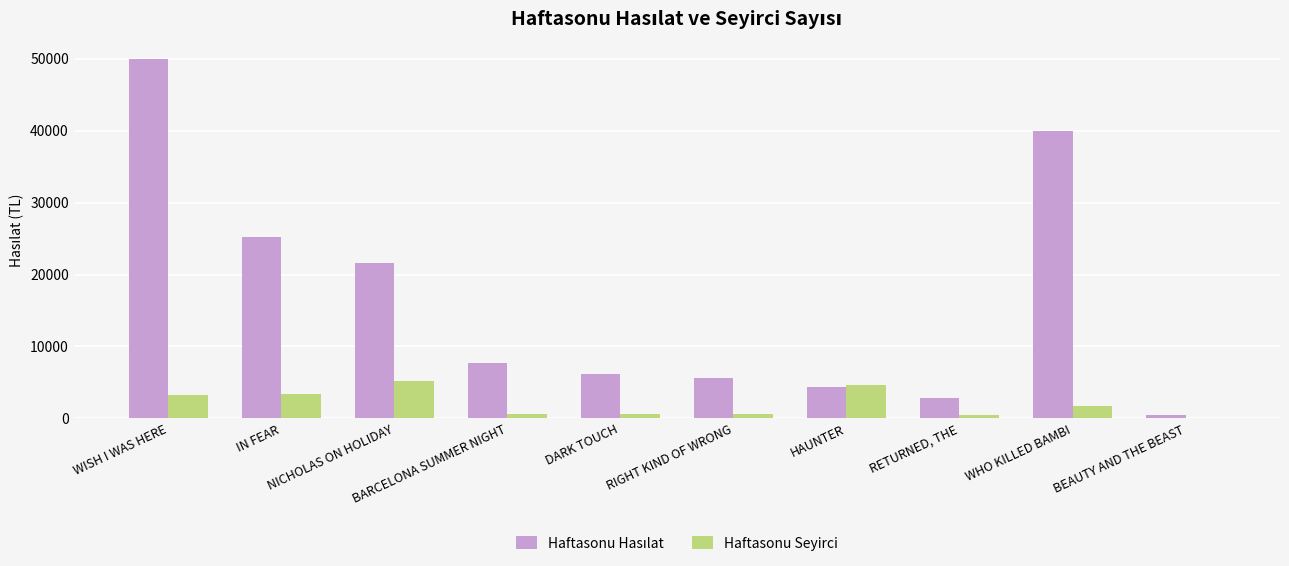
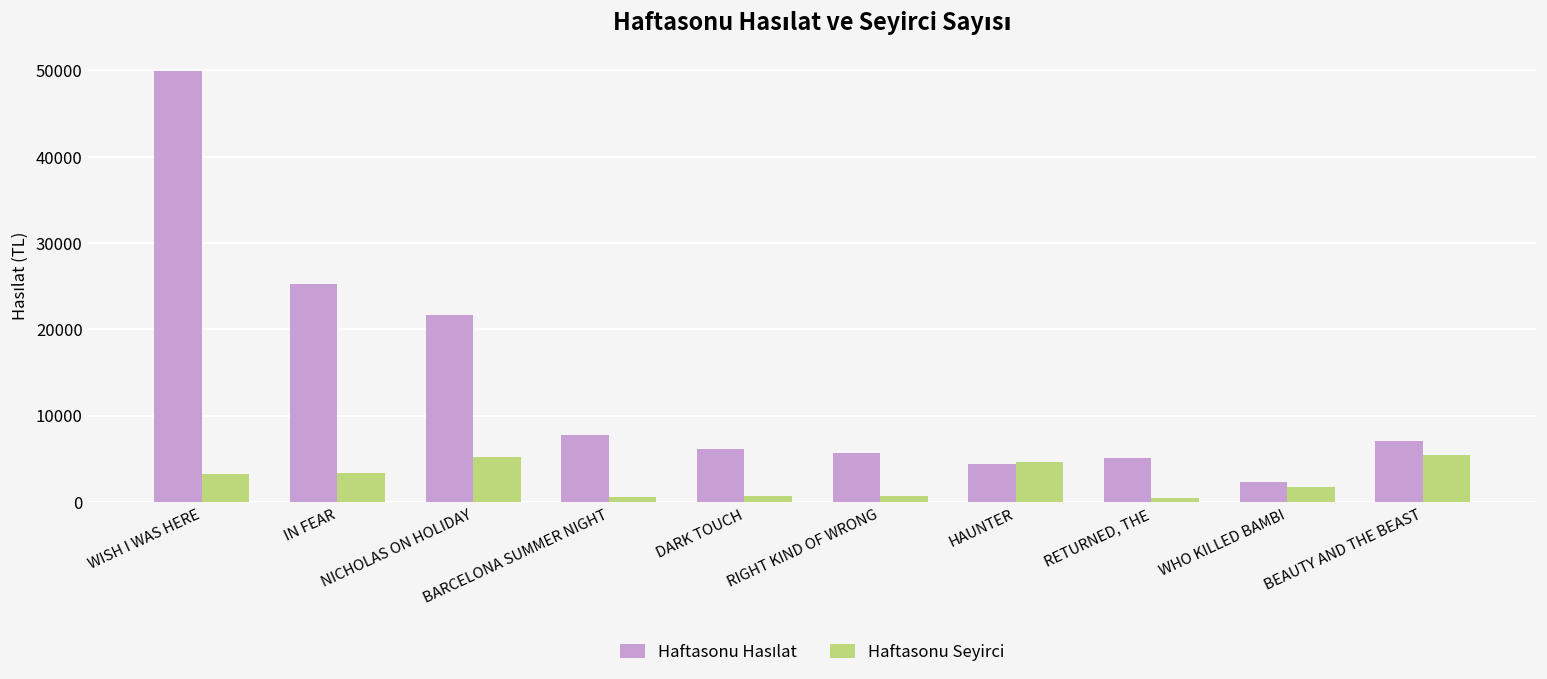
  {
    "Haftasonu Hasılat": {
      "WISH I WAS HERE": 50000,
      "IN FEAR": 25000,
      "NICHOLAS ON HOLIDAY": 22000,
      "BARCELONA SUMMER NIGHT": 8000,
      "DARK TOUCH": 6000,
      "RIGHT KIND OF WRONG": 6000,
      "HAUNTER": 4000,
-     "RETURNED, THE": 3000,
-     "WHO KILLED BAMBI": 40000,
-     "BEAUTY AND THE BEAST": 0
+     "RETURNED, THE": 5000,
+     "WHO KILLED BAMBI": 2000,
+     "BEAUTY AND THE BEAST": 7000
    },
    "Haftasonu Seyirci": {
      "WISH I WAS HERE": 3000,
      "IN FEAR": 3000,
      "NICHOLAS ON HOLIDAY": 5000,
      "BARCELONA SUMMER NIGHT": 1000,
      "DARK TOUCH": 1000,
      "RIGHT KIND OF WRONG": 1000,
      "HAUNTER": 5000,
      "RETURNED, THE": 0,
      "WHO KILLED BAMBI": 2000,
-     "BEAUTY AND THE BEAST": 0
+     "BEAUTY AND THE BEAST": 5000
    }
  }
